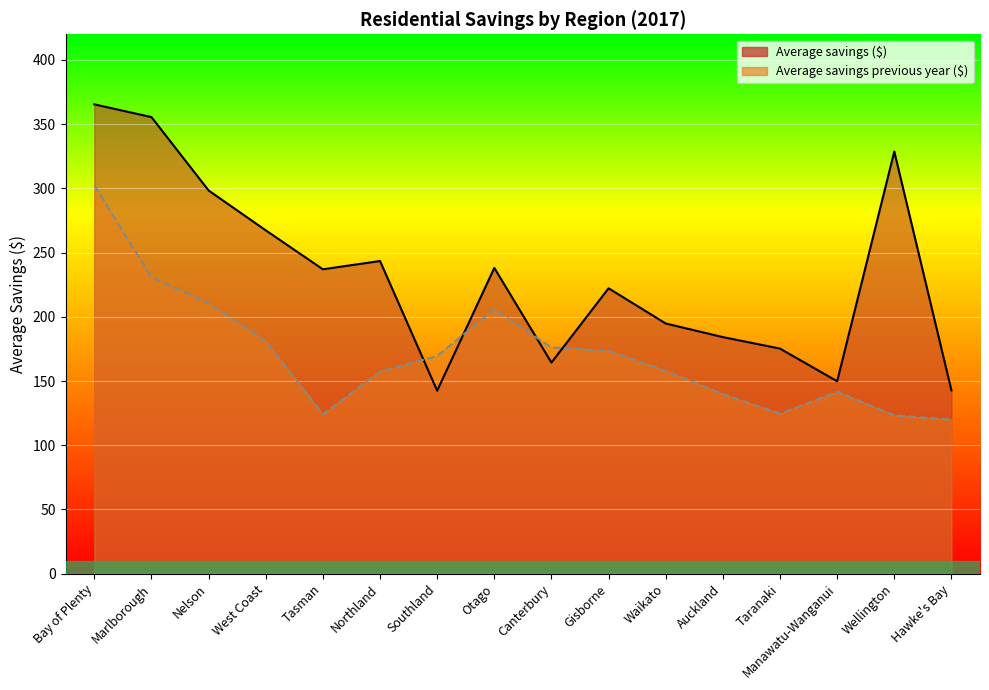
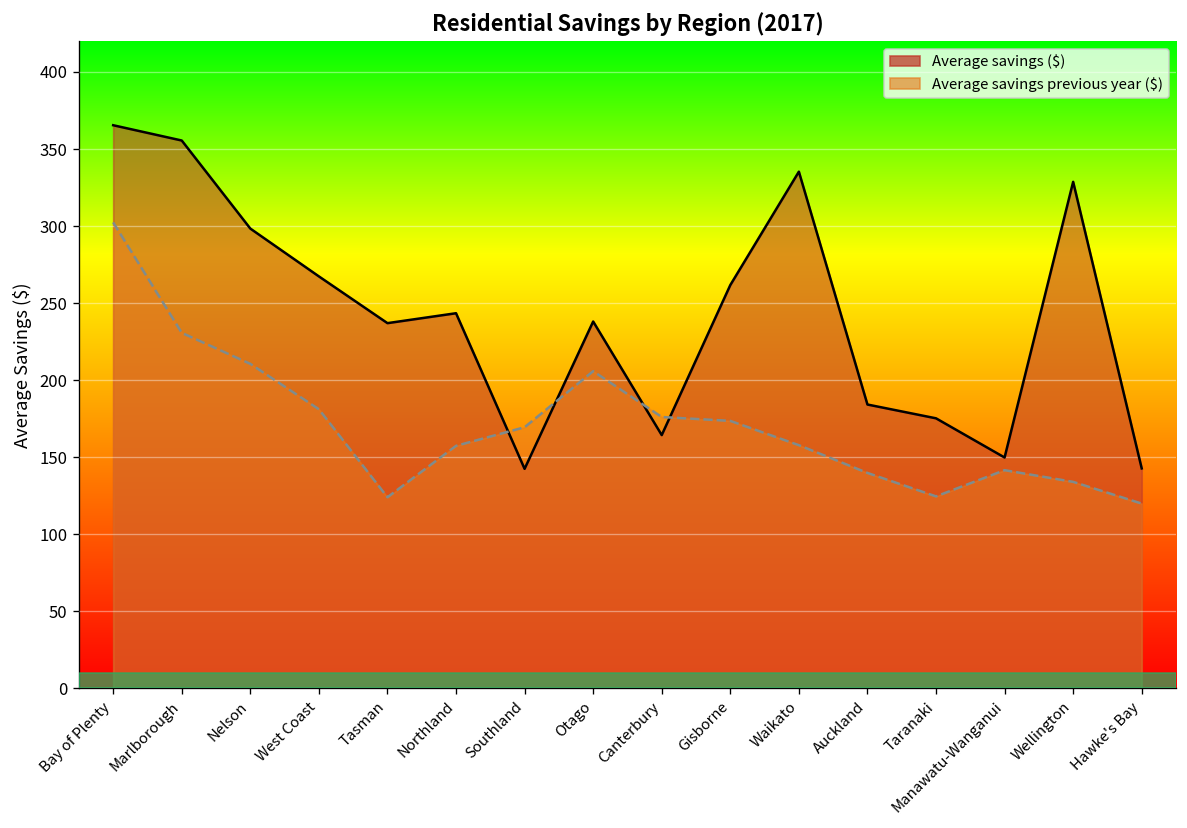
  {
    "Average savings ($)": {
      "Bay of Plenty": 365,
      "Marlborough": 356,
      "Nelson": 298,
      "West Coast": 267,
      "Tasman": 237,
      "Northland": 243,
      "Southland": 142,
      "Otago": 238,
      "Canterbury": 164,
-     "Gisborne": 222,
-     "Waikato": 195,
+     "Gisborne": 262,
+     "Waikato": 335,
      "Auckland": 184,
      "Taranaki": 175,
      "Manawatu-Wanganui": 150,
      "Wellington": 329,
      "Hawke's Bay": 143
    },
    "Average savings previous year ($)": {
      "Bay of Plenty": 302,
      "Marlborough": 231,
      "Nelson": 211,
      "West Coast": 181,
      "Tasman": 124,
      "Northland": 157,
      "Southland": 169,
      "Otago": 206,
      "Canterbury": 176,
      "Gisborne": 174,
      "Waikato": 158,
      "Auckland": 140,
      "Taranaki": 125,
      "Manawatu-Wanganui": 142,
-     "Wellington": 123,
+     "Wellington": 134,
      "Hawke's Bay": 120
    }
  }
